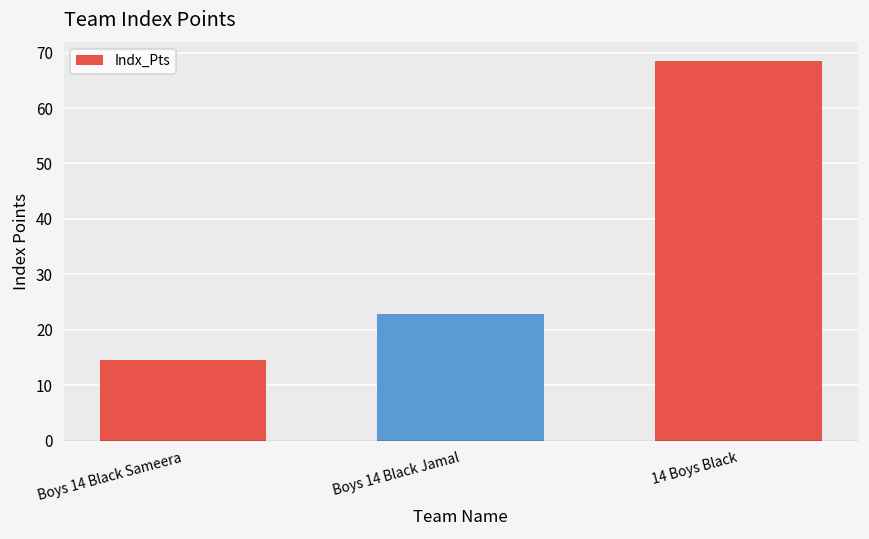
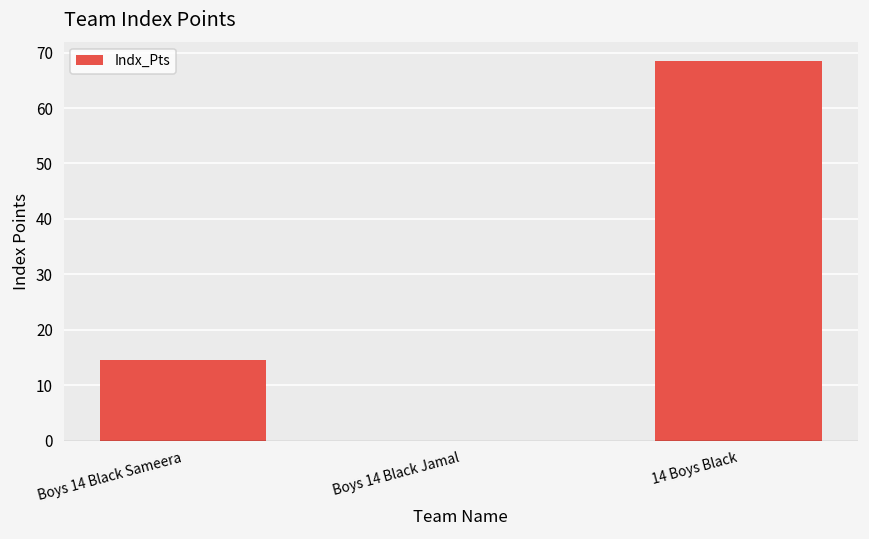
  {
    "Boys 14 Black Sameera": 15,
-   "Boys 14 Black Jamal": 23,
+   "Boys 14 Black Jamal": 0,
    "14 Boys Black": 69
  }
